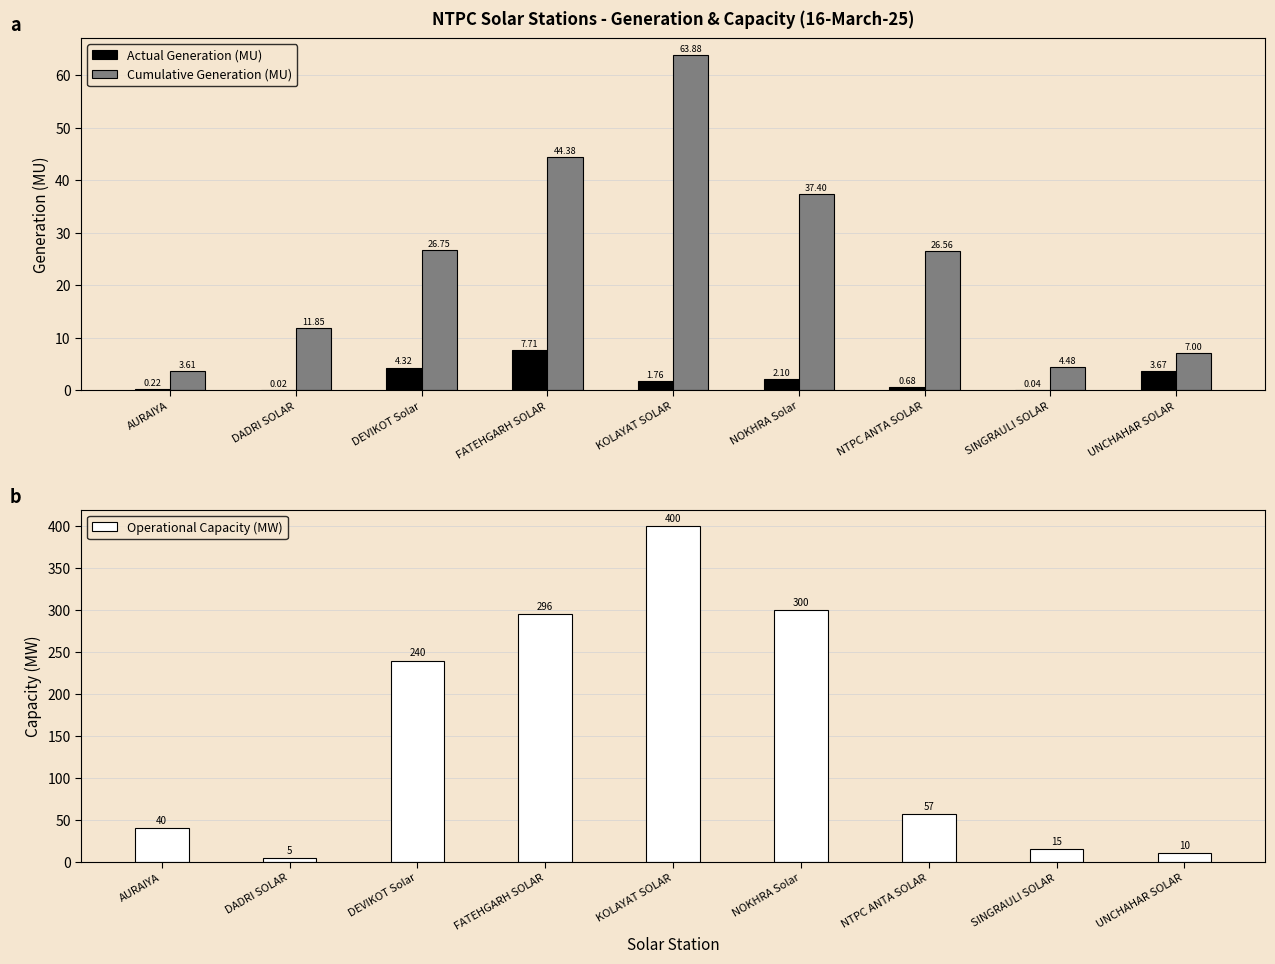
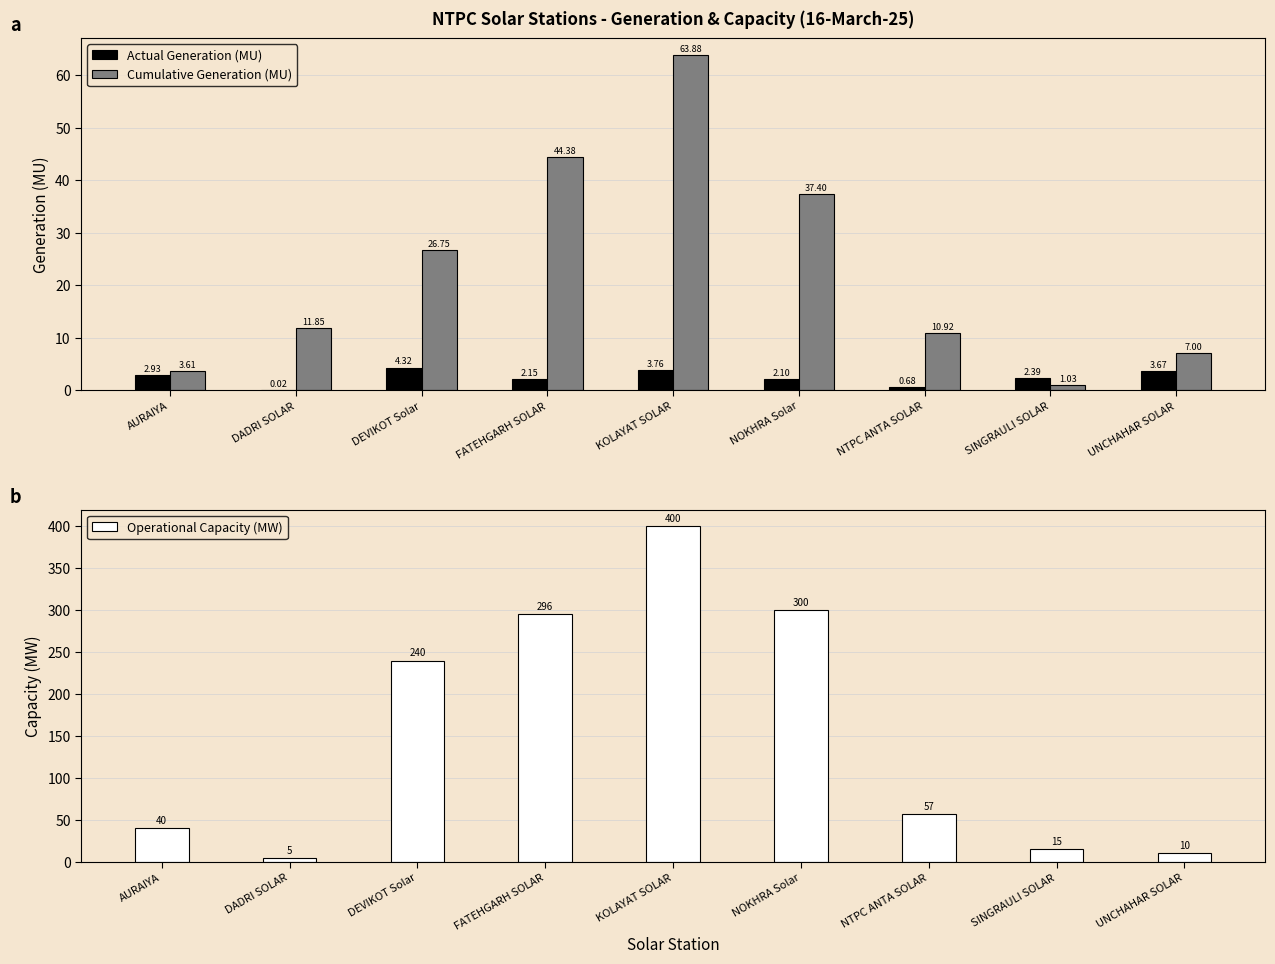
  {
    "NTPC Solar Stations - Generation & Capacity (16-March-25)": {
      "Actual Generation (MU)": {
-       "AURAIYA": 0.22,
+       "AURAIYA": 2.93,
        "DADRI SOLAR": 0.02,
        "DEVIKOT Solar": 4.32,
-       "FATEHGARH SOLAR": 7.71,
-       "KOLAYAT SOLAR": 1.76,
+       "FATEHGARH SOLAR": 2.15,
+       "KOLAYAT SOLAR": 3.76,
        "NOKHRA Solar": 2.10,
        "NTPC ANTA SOLAR": 0.68,
-       "SINGRAULI SOLAR": 0.04,
+       "SINGRAULI SOLAR": 2.39,
        "UNCHAHAR SOLAR": 3.67
      },
      "Cumulative Generation (MU)": {
        "AURAIYA": 3.61,
        "DADRI SOLAR": 11.85,
        "DEVIKOT Solar": 26.75,
        "FATEHGARH SOLAR": 44.38,
        "KOLAYAT SOLAR": 63.88,
        "NOKHRA Solar": 37.40,
-       "NTPC ANTA SOLAR": 26.56,
-       "SINGRAULI SOLAR": 4.48,
+       "NTPC ANTA SOLAR": 10.92,
+       "SINGRAULI SOLAR": 1.03,
        "UNCHAHAR SOLAR": 7.00
      }
    }
  }
